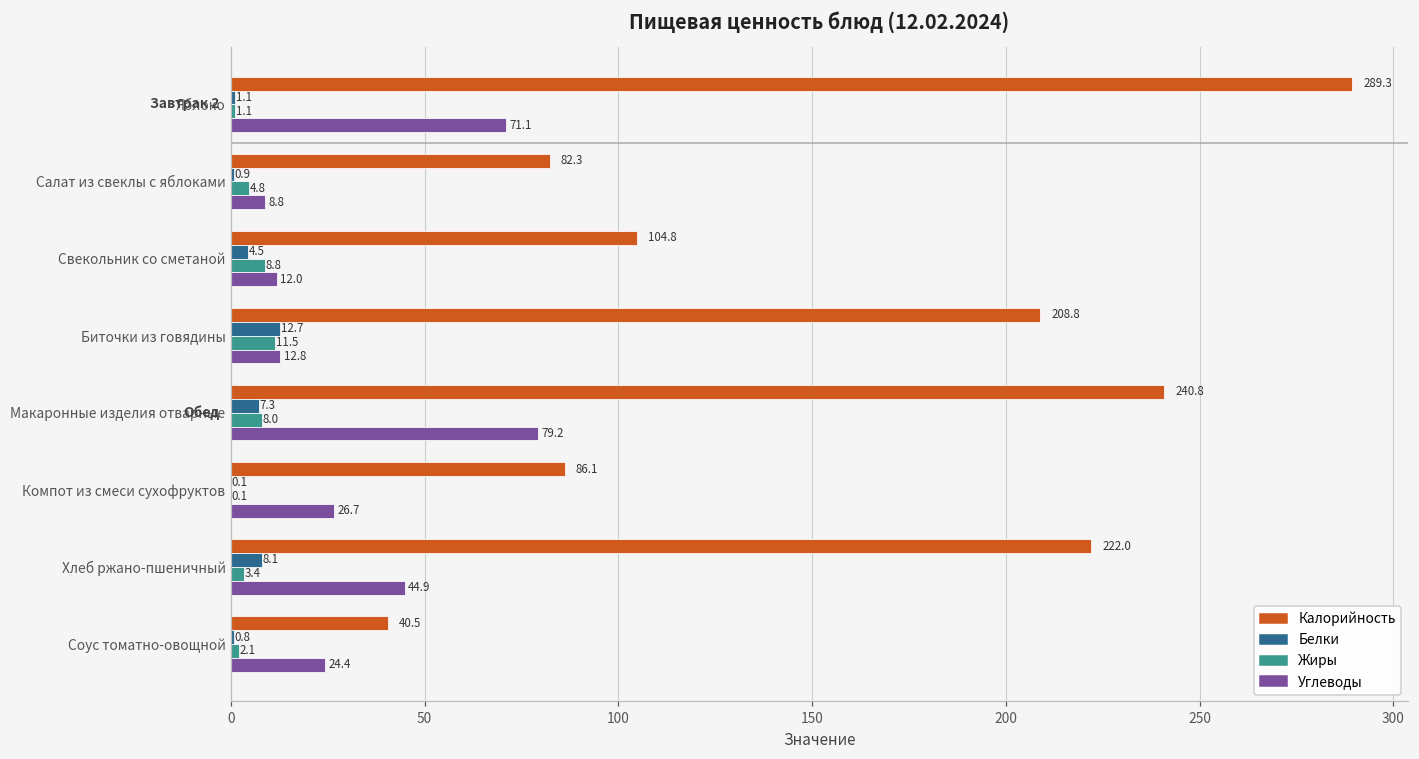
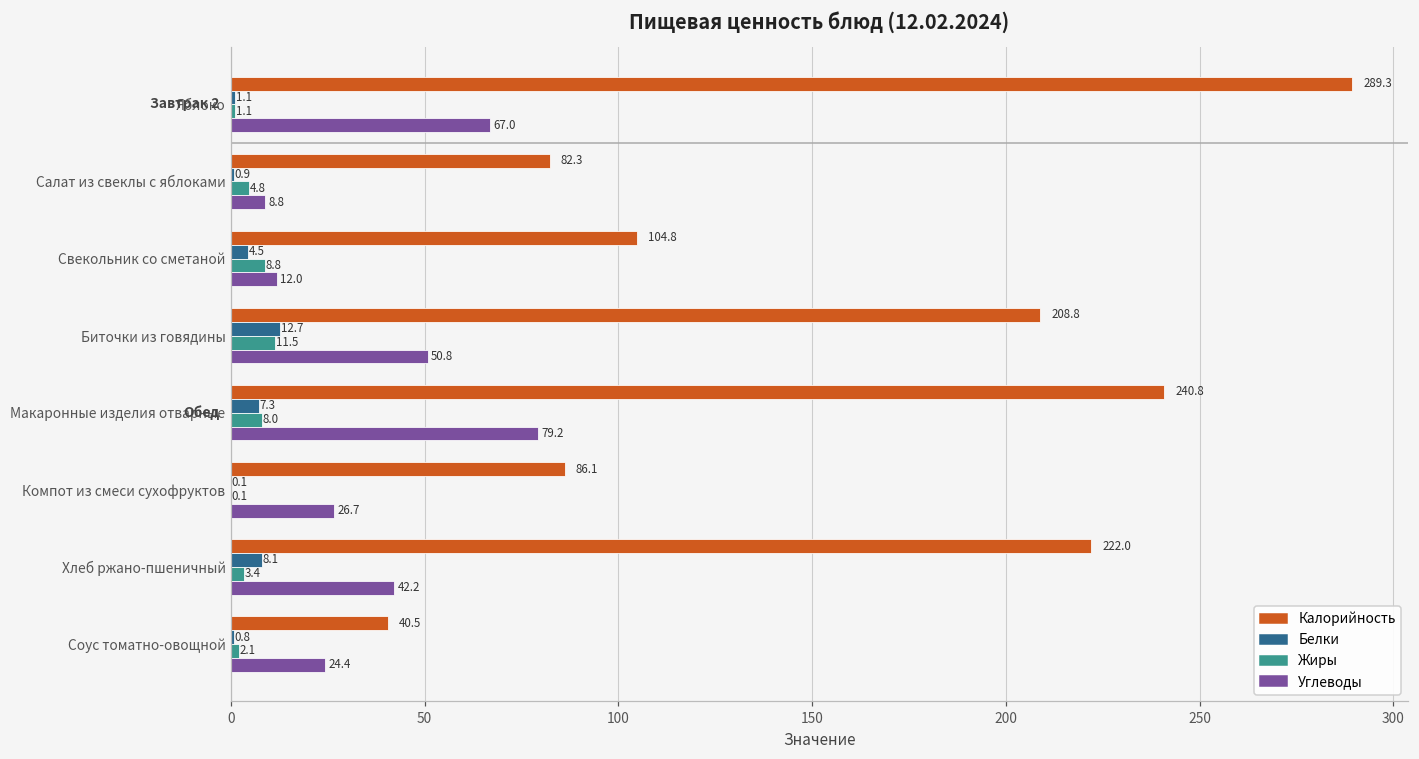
  {
    "Калорийность": {
      "Яблоко": 289.3,
      "Салат из свеклы с яблоками": 82.3,
      "Свекольник со сметаной": 104.8,
      "Биточки из говядины": 208.8,
      "Макаронные изделия отварные": 240.8,
      "Компот из смеси сухофруктов": 86.1,
      "Хлеб ржано-пшеничный": 222.0,
      "Соус томатно-овощной": 40.5
    },
    "Углеводы": {
-     "Яблоко": 71.1,
+     "Яблоко": 67.0,
      "Салат из свеклы с яблоками": 8.8,
      "Свекольник со сметаной": 12.0,
-     "Биточки из говядины": 12.8,
+     "Биточки из говядины": 50.8,
      "Макаронные изделия отварные": 79.2,
      "Компот из смеси сухофруктов": 26.7,
-     "Хлеб ржано-пшеничный": 44.9,
+     "Хлеб ржано-пшеничный": 42.2,
      "Соус томатно-овощной": 24.4
    }
  }
